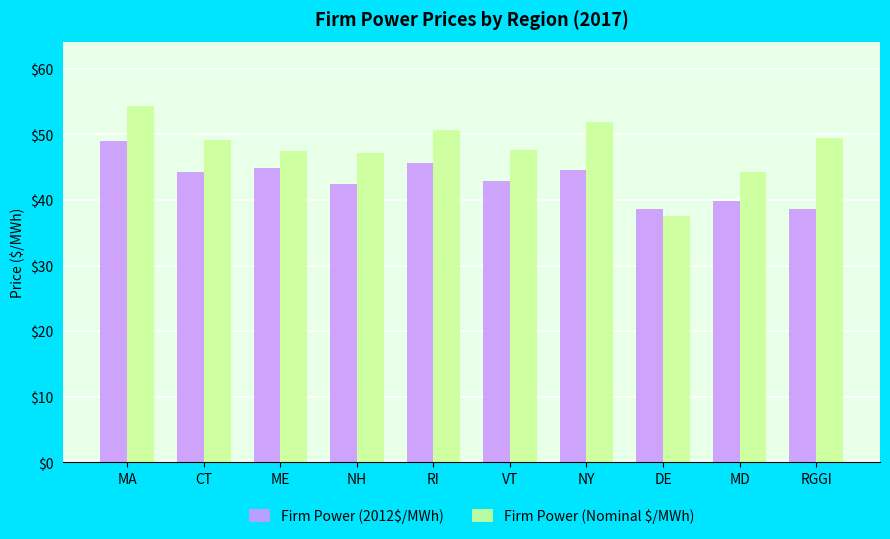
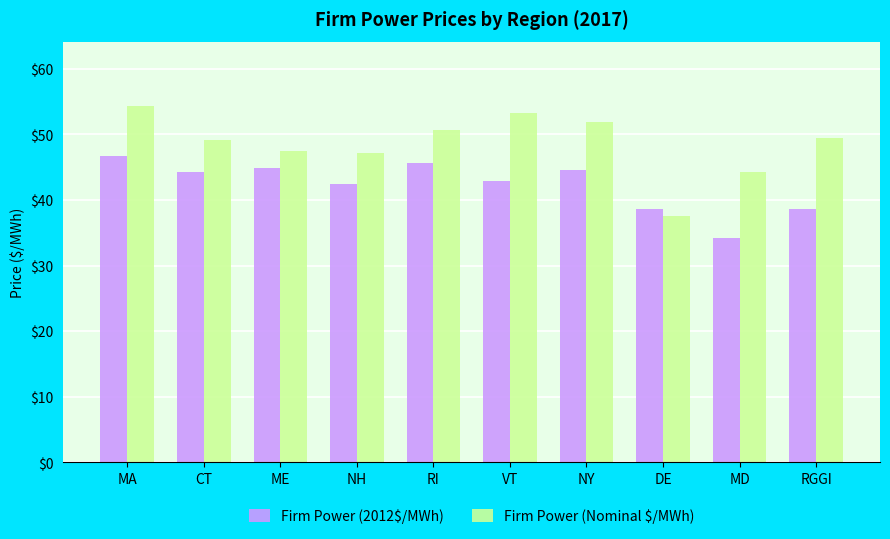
  {
    "Firm Power (2012$/MWh)": {
-     "MA": "$49",
+     "MA": "$47",
      "CT": "$44",
      "ME": "$45",
      "NH": "$42",
      "RI": "$46",
      "VT": "$43",
      "NY": "$45",
      "DE": "$39",
-     "MD": "$40",
+     "MD": "$34",
      "RGGI": "$39"
    },
    "Firm Power (Nominal $/MWh)": {
      "MA": "$54",
      "CT": "$49",
      "ME": "$47",
      "NH": "$47",
      "RI": "$51",
-     "VT": "$48",
+     "VT": "$53",
      "NY": "$52",
      "DE": "$38",
      "MD": "$44",
      "RGGI": "$49"
    }
  }
